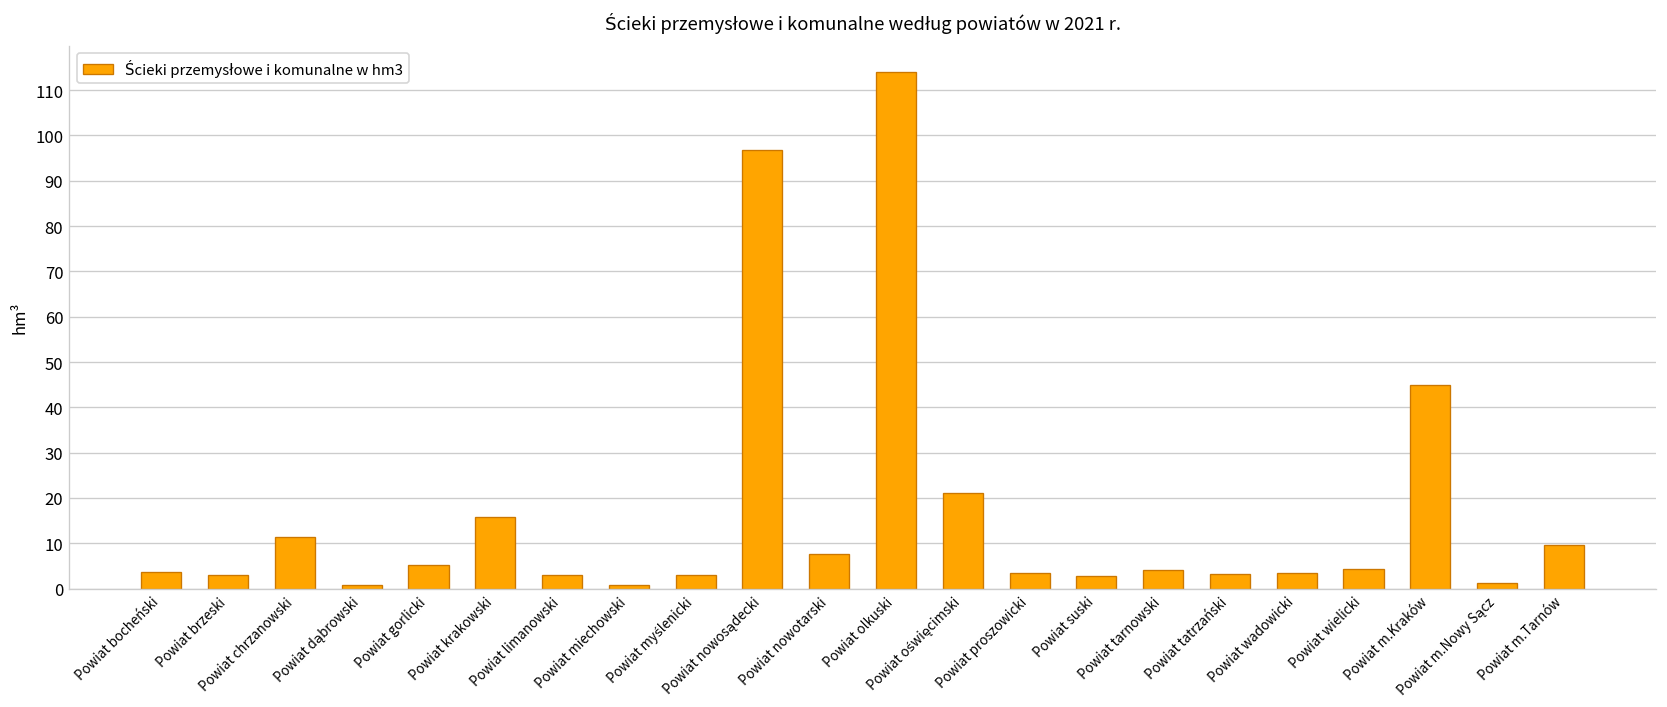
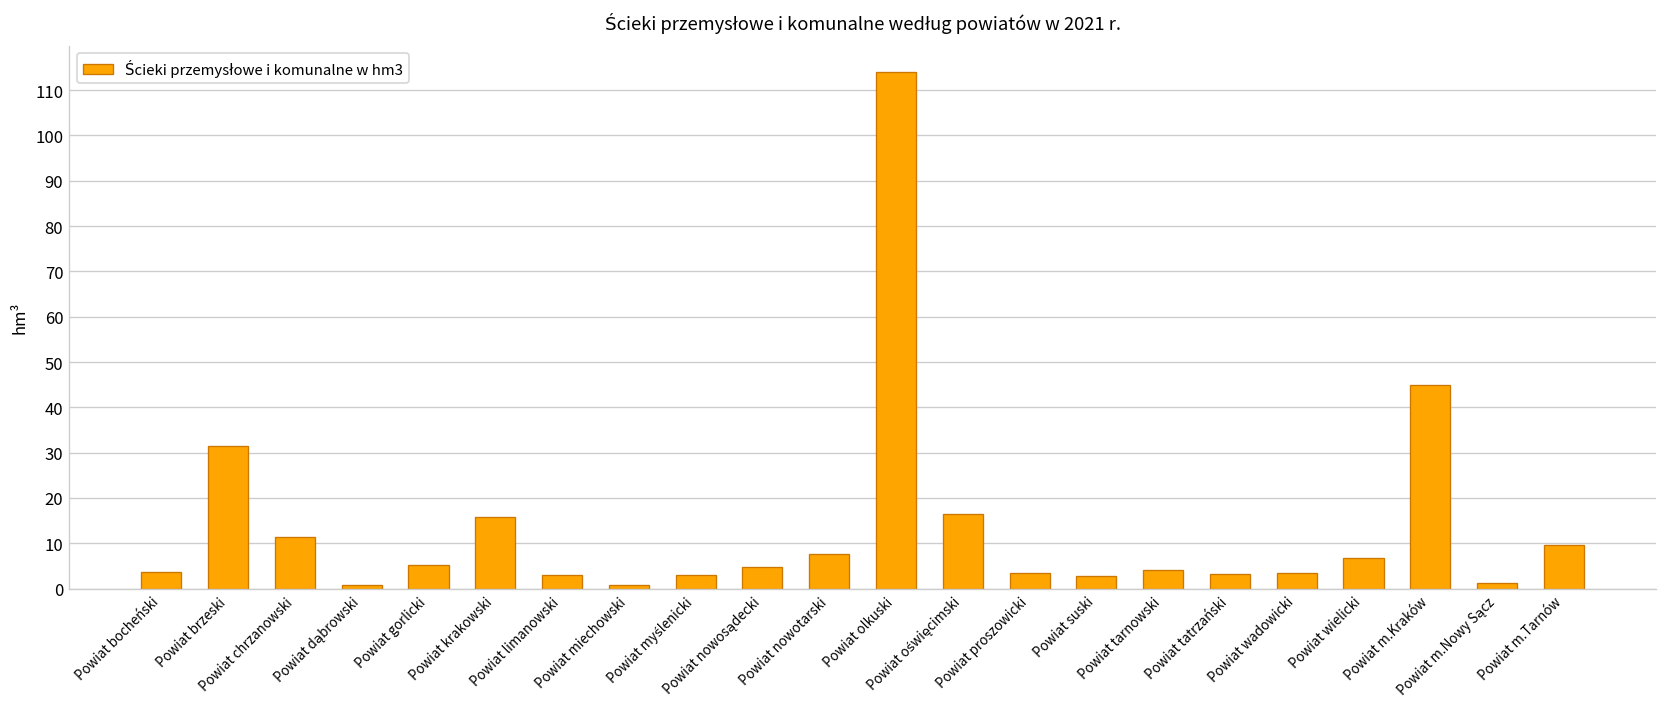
  {
    "Powiat bocheński": 4,
-   "Powiat brzeski": 3,
+   "Powiat brzeski": 31,
    "Powiat chrzanowski": 11,
    "Powiat dąbrowski": 1,
    "Powiat gorlicki": 5,
    "Powiat krakowski": 16,
    "Powiat limanowski": 3,
    "Powiat miechowski": 1,
    "Powiat myślenicki": 3,
-   "Powiat nowosądecki": 97,
+   "Powiat nowosądecki": 5,
    "Powiat nowotarski": 8,
    "Powiat olkuski": 114,
-   "Powiat oświęcimski": 21,
+   "Powiat oświęcimski": 17,
    "Powiat proszowicki": 4,
    "Powiat suski": 3,
    "Powiat tarnowski": 4,
    "Powiat tatrzański": 3,
    "Powiat wadowicki": 3,
-   "Powiat wielicki": 4,
+   "Powiat wielicki": 7,
    "Powiat m.Kraków": 45,
    "Powiat m.Nowy Sącz": 1,
    "Powiat m.Tarnów": 10
  }
